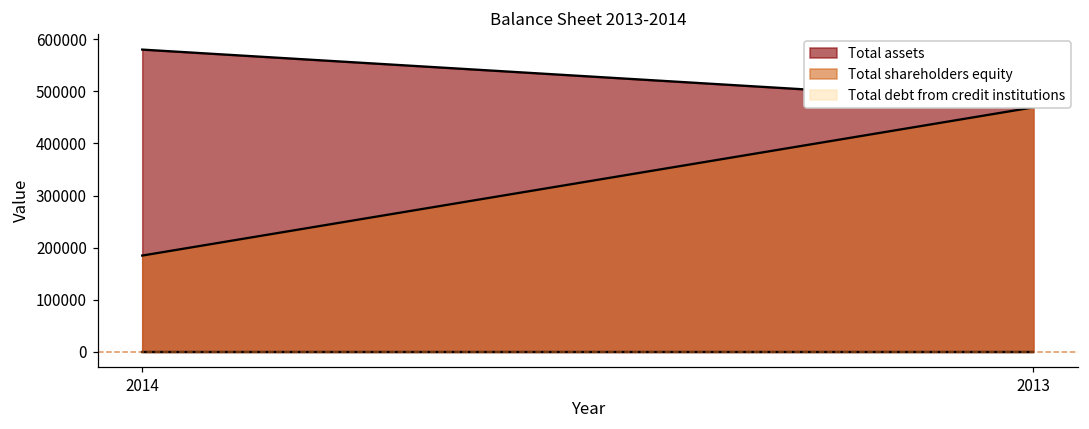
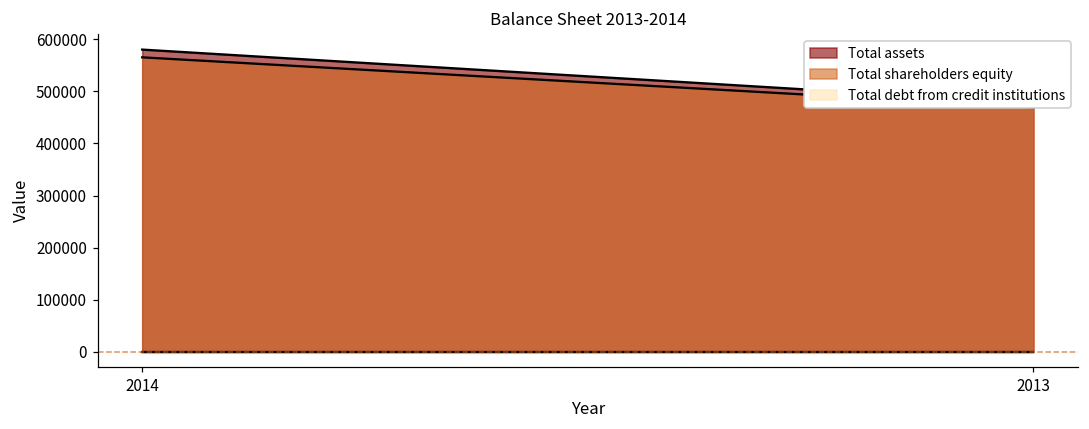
  {
    "Total assets": {
      "2014": 580000
    },
    "Total shareholders equity": {
-     "2014": 180000
+     "2014": 570000
    },
    "Total debt from credit institutions": {
      "2014": 0,
      "2013": 0
    }
  }
